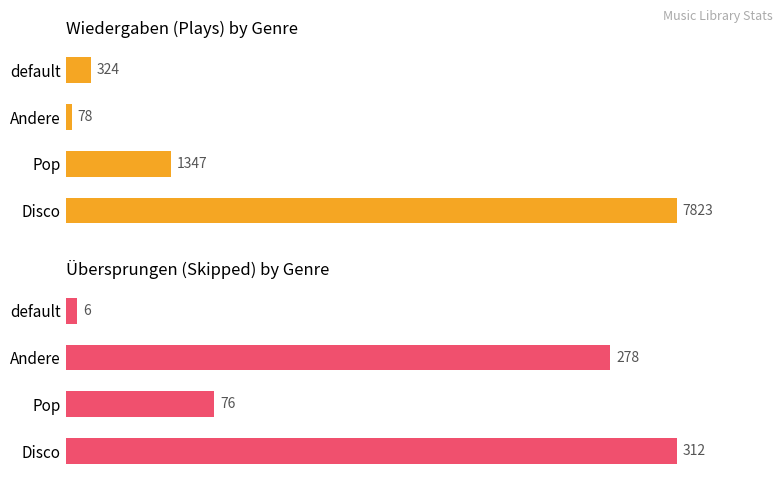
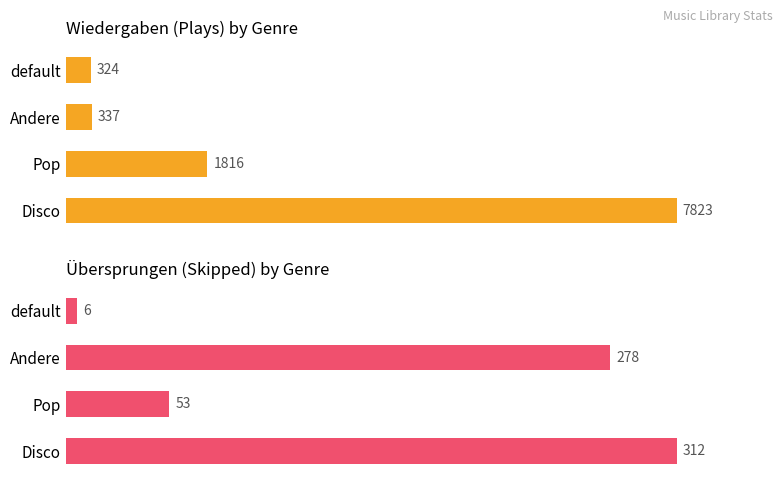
  {
    "Wiedergaben (Plays) by Genre": {
      "default": 324,
-     "Andere": 78,
-     "Pop": 1347,
+     "Andere": 337,
+     "Pop": 1816,
      "Disco": 7823
    },
    "Übersprungen (Skipped) by Genre": {
      "default": 6,
      "Andere": 278,
-     "Pop": 76,
+     "Pop": 53,
      "Disco": 312
    }
  }
